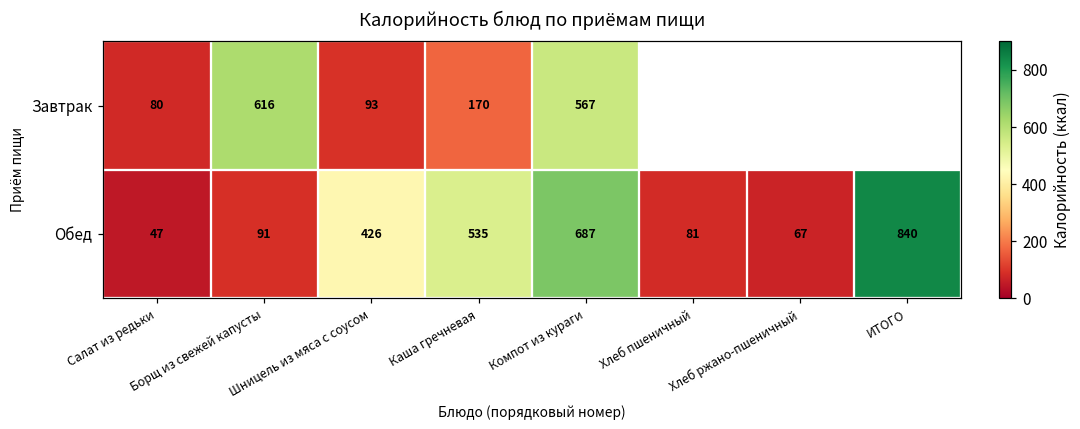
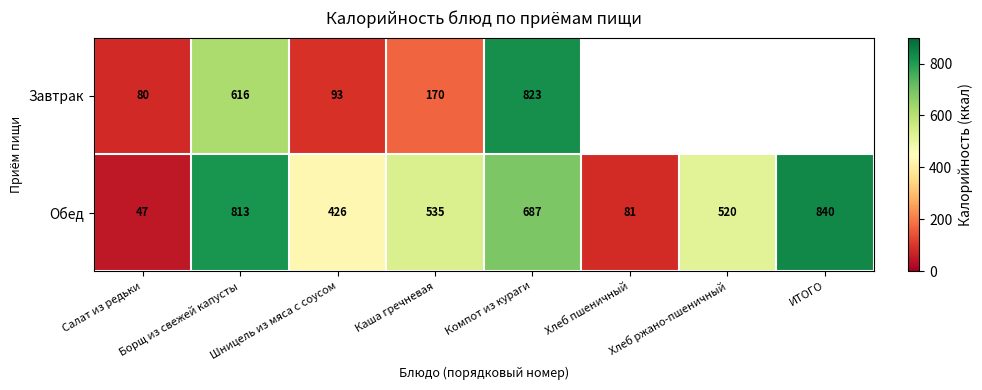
  {
    "Завтрак": {
      "Салат из редьки": 80,
      "Борщ из свежей капусты": 616,
      "Шницель из мяса с соусом": 93,
      "Каша гречневая": 170,
-     "Компот из кураги": 567
+     "Компот из кураги": 823
    },
    "Обед": {
      "Салат из редьки": 47,
-     "Борщ из свежей капусты": 91,
+     "Борщ из свежей капусты": 813,
      "Шницель из мяса с соусом": 426,
      "Каша гречневая": 535,
      "Компот из кураги": 687,
      "Хлеб пшеничный": 81,
-     "Хлеб ржано-пшеничный": 67,
+     "Хлеб ржано-пшеничный": 520,
      "ИТОГО": 840
    }
  }
